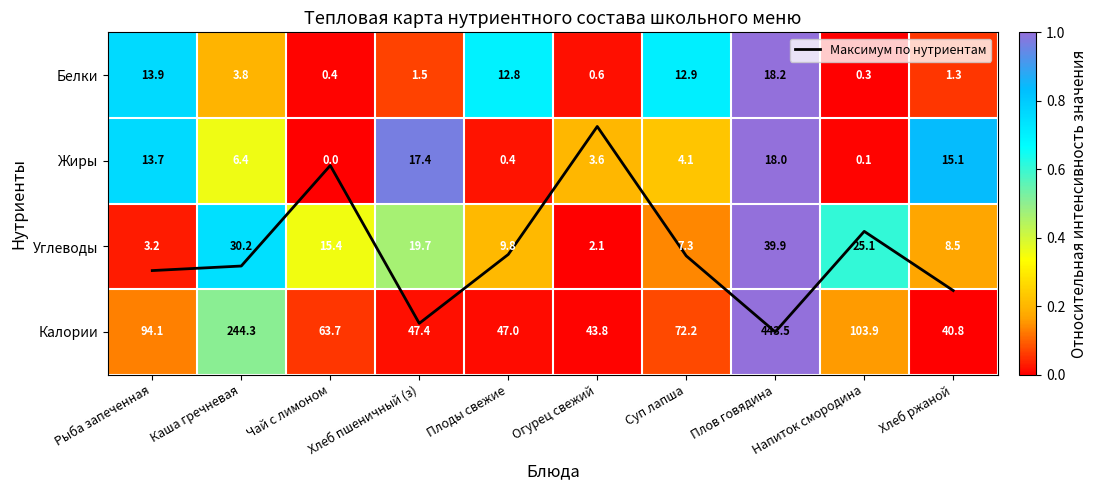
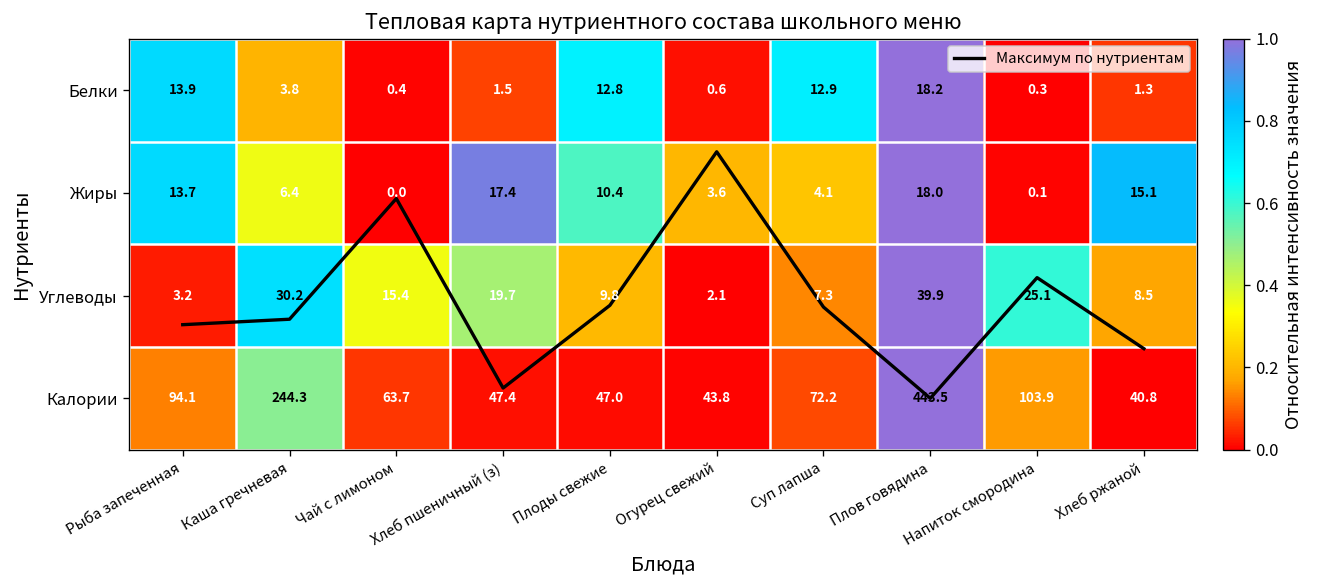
  {
    "Белки": {
      "Рыба запеченная": 13.9,
      "Каша гречневая": 3.8,
      "Чай с лимоном": 0.4,
      "Хлеб пшеничный (з)": 1.5,
      "Плоды свежие": 12.8,
      "Огурец свежий": 0.6,
      "Суп лапша": 12.9,
      "Плов говядина": 18.2,
      "Напиток смородина": 0.3,
      "Хлеб ржаной": 1.3
    },
    "Жиры": {
      "Рыба запеченная": 13.7,
      "Каша гречневая": 6.4,
      "Хлеб пшеничный (з)": 17.4,
-     "Плоды свежие": 0.4,
+     "Плоды свежие": 10.4,
      "Огурец свежий": 3.6,
      "Суп лапша": 4.1,
      "Плов говядина": 18.0,
      "Напиток смородина": 0.1,
      "Хлеб ржаной": 15.1
    },
    "Углеводы": {
      "Рыба запеченная": 3.2,
      "Каша гречневая": 30.2,
      "Чай с лимоном": 15.4,
      "Хлеб пшеничный (з)": 19.7,
      "Огурец свежий": 2.1,
      "Суп лапша": 7.3,
      "Плов говядина": 39.9,
      "Напиток смородина": 25.1,
      "Хлеб ржаной": 8.5
    },
    "Калории": {
      "Рыба запеченная": 94.1,
      "Каша гречневая": 244.3,
      "Чай с лимоном": 63.7,
      "Плоды свежие": 47.0,
      "Огурец свежий": 43.8,
      "Суп лапша": 72.2,
      "Напиток смородина": 103.9,
      "Хлеб ржаной": 40.8
    }
  }
